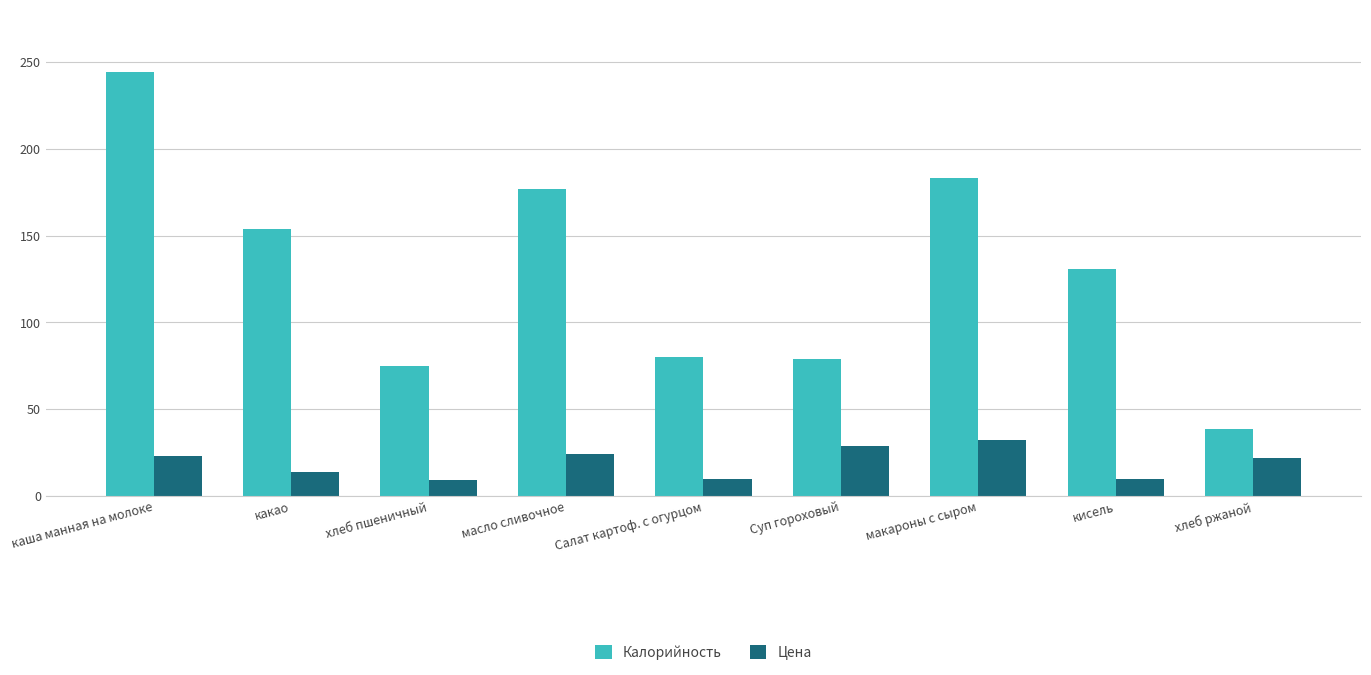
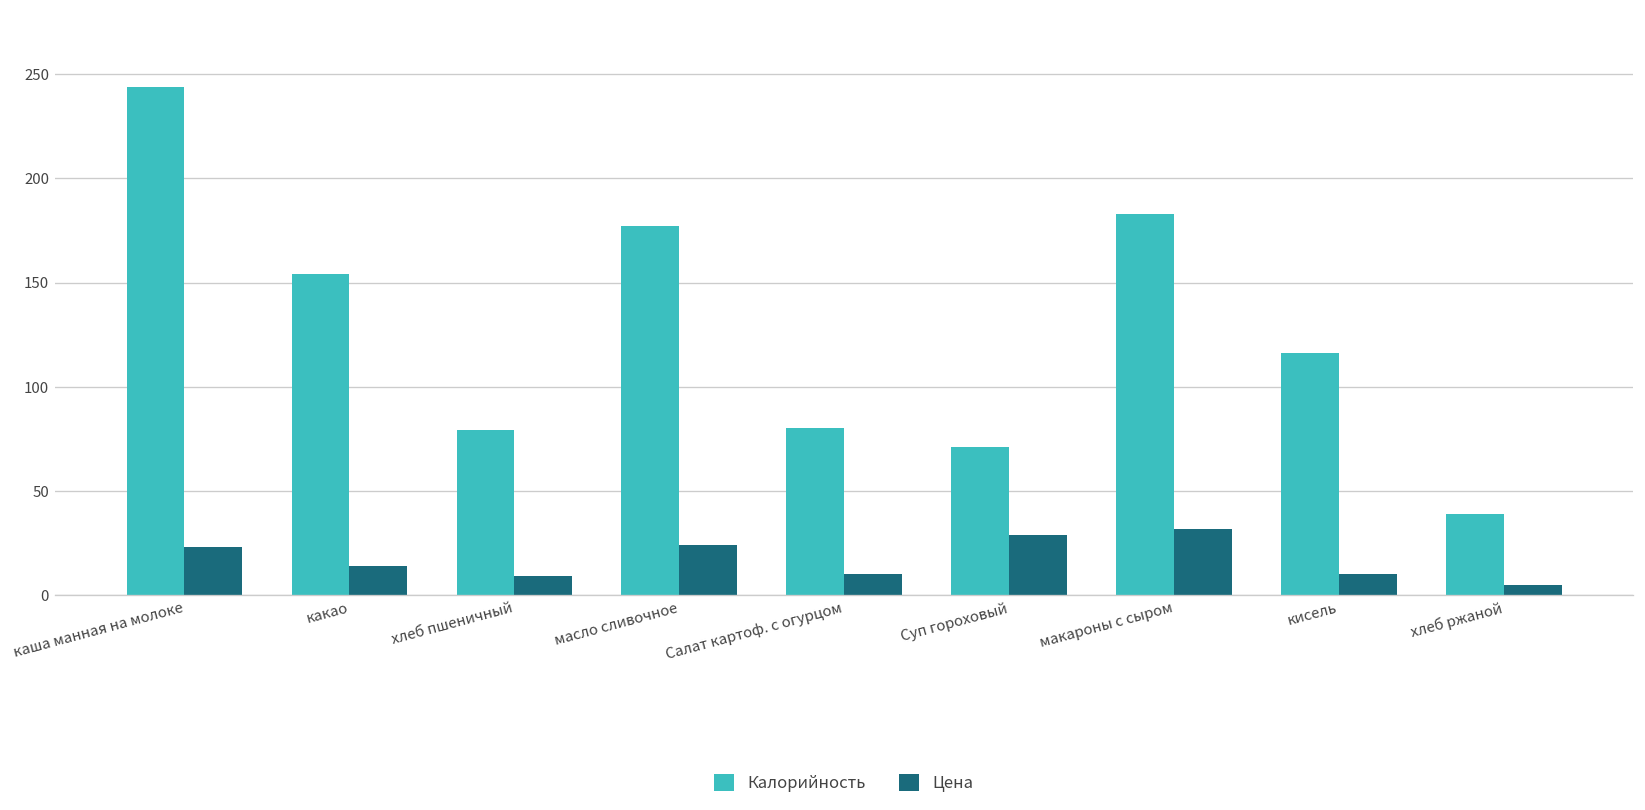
  {
    "Калорийность": {
      "каша манная на молоке": 244,
      "какао": 154,
-     "хлеб пшеничный": 75,
+     "хлеб пшеничный": 80,
      "масло сливочное": 177,
      "Салат картоф. с огурцом": 80,
-     "Суп гороховый": 79,
+     "Суп гороховый": 71,
      "макароны с сыром": 183,
-     "кисель": 131,
+     "кисель": 116,
      "хлеб ржаной": 39
    },
    "Цена": {
      "каша манная на молоке": 23,
      "какао": 14,
      "хлеб пшеничный": 9,
      "масло сливочное": 24,
      "Салат картоф. с огурцом": 10,
      "Суп гороховый": 29,
      "макароны с сыром": 32,
      "кисель": 10,
-     "хлеб ржаной": 22
+     "хлеб ржаной": 5
    }
  }
